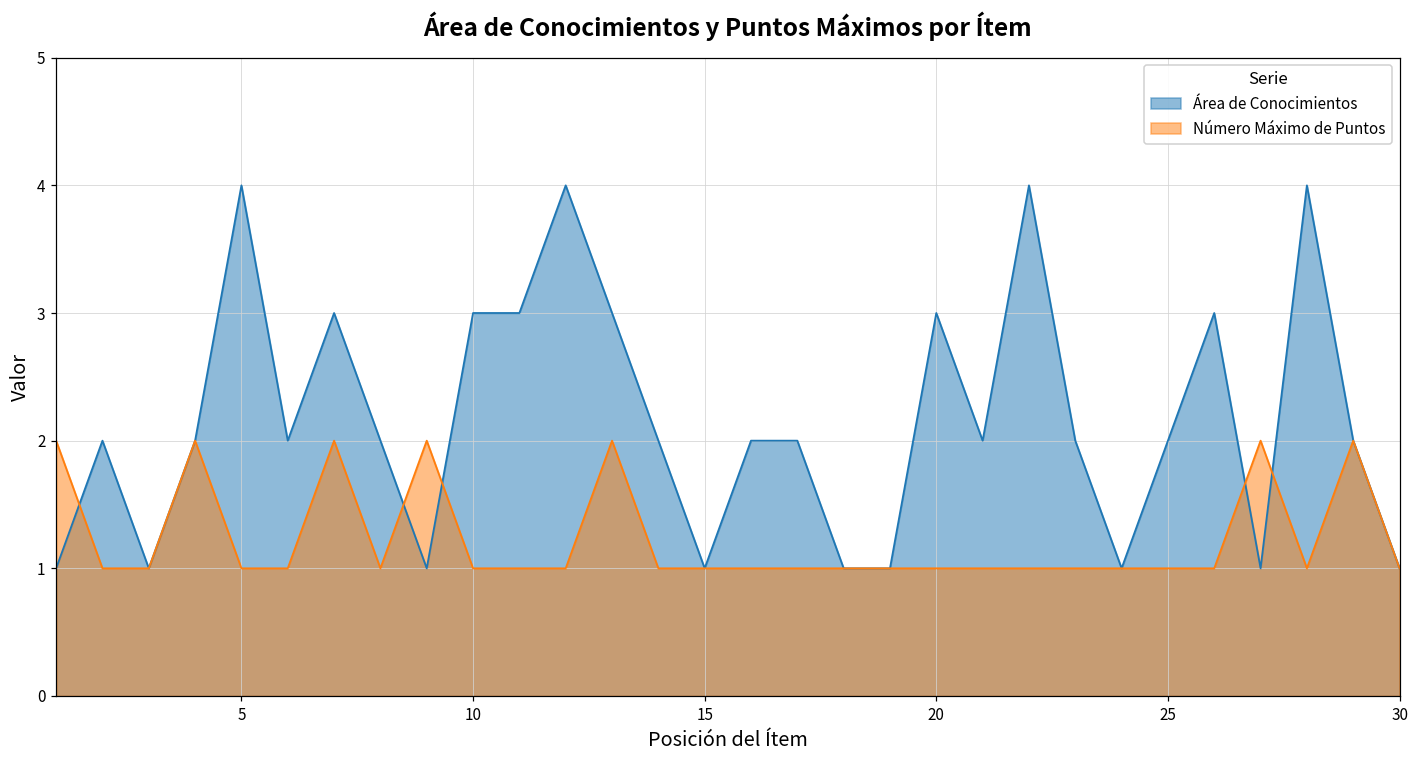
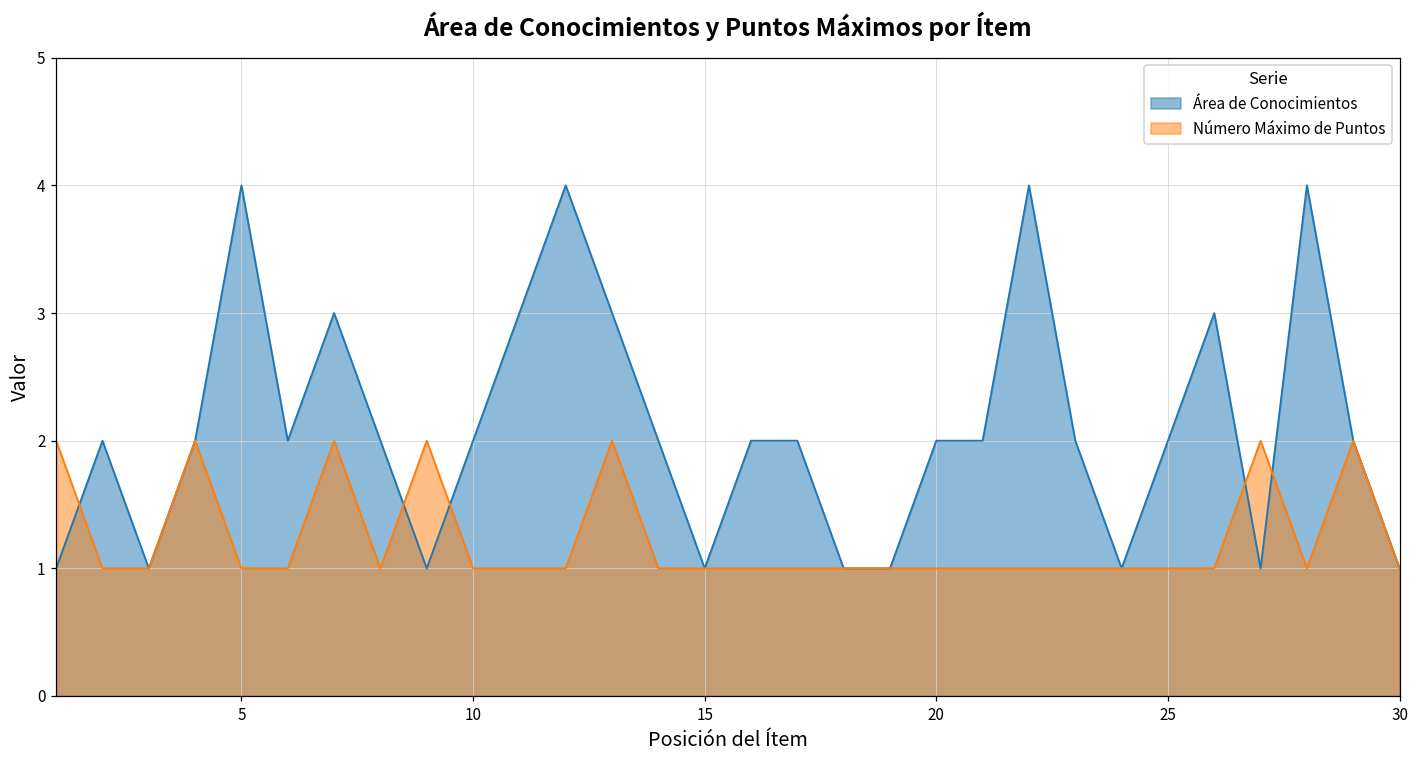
  {
    "Área de Conocimientos": {
      "5": 4,
-     "10": 3,
-     "20": 3,
+     "10": 2,
+     "20": 2,
      "25": 2
    },
    "Número Máximo de Puntos": {
      "5": 1,
      "10": 1,
      "20": 1,
      "25": 1
    }
  }
